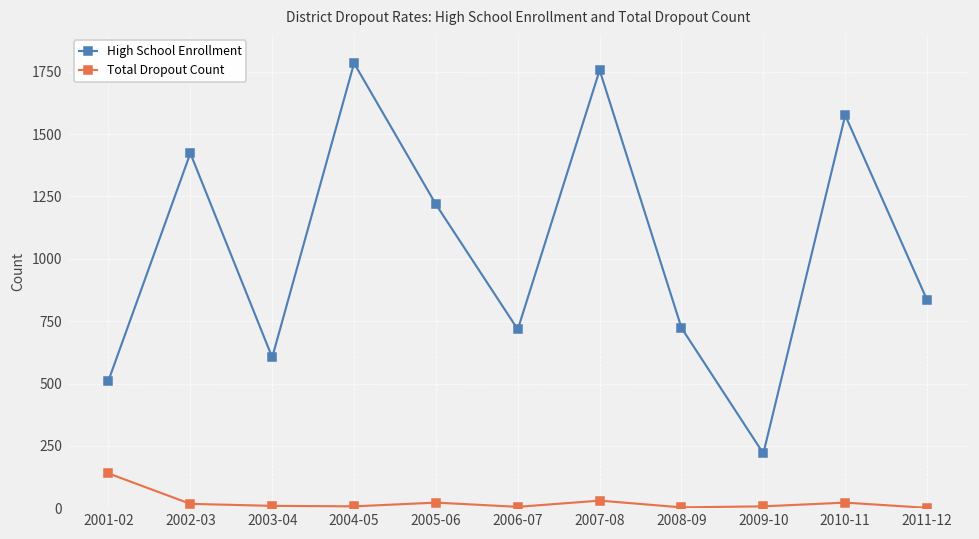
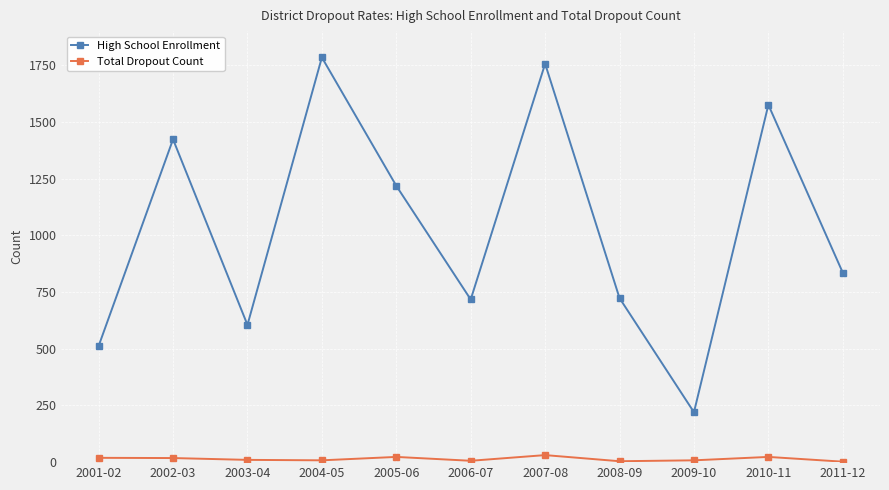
  {
    "High School Enrollment": {
      "2001-02": 510,
      "2002-03": 1420,
      "2003-04": 610,
      "2004-05": 1780,
      "2005-06": 1220,
      "2006-07": 720,
      "2007-08": 1760,
      "2008-09": 720,
      "2009-10": 220,
      "2010-11": 1580,
      "2011-12": 840
    },
    "Total Dropout Count": {
-     "2001-02": 140,
+     "2001-02": 20,
      "2002-03": 20,
      "2003-04": 10,
      "2004-05": 10,
      "2005-06": 20,
      "2006-07": 10,
      "2007-08": 30,
      "2008-09": 0,
      "2009-10": 10,
      "2010-11": 20,
      "2011-12": 0
    }
  }
